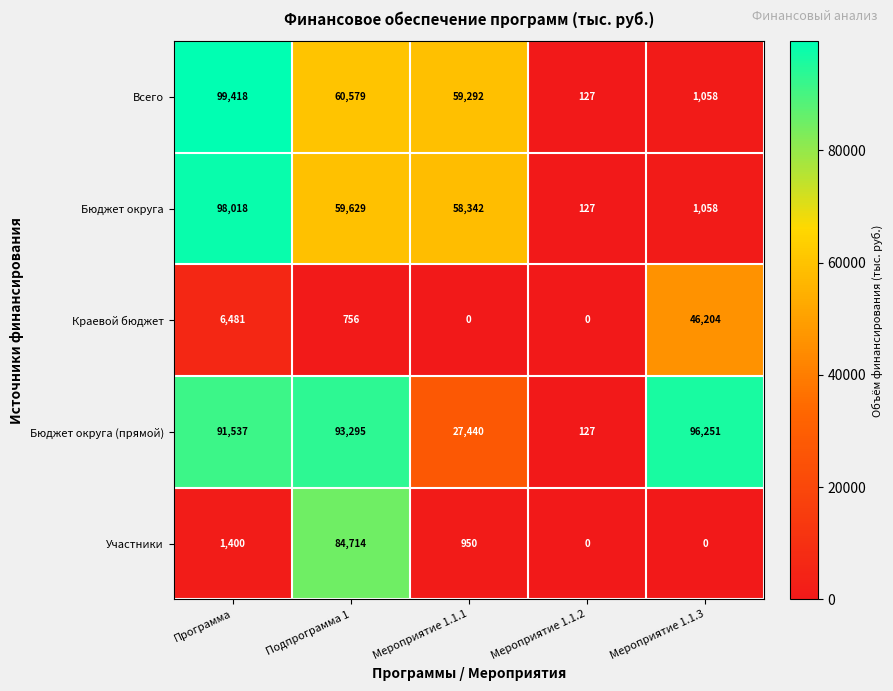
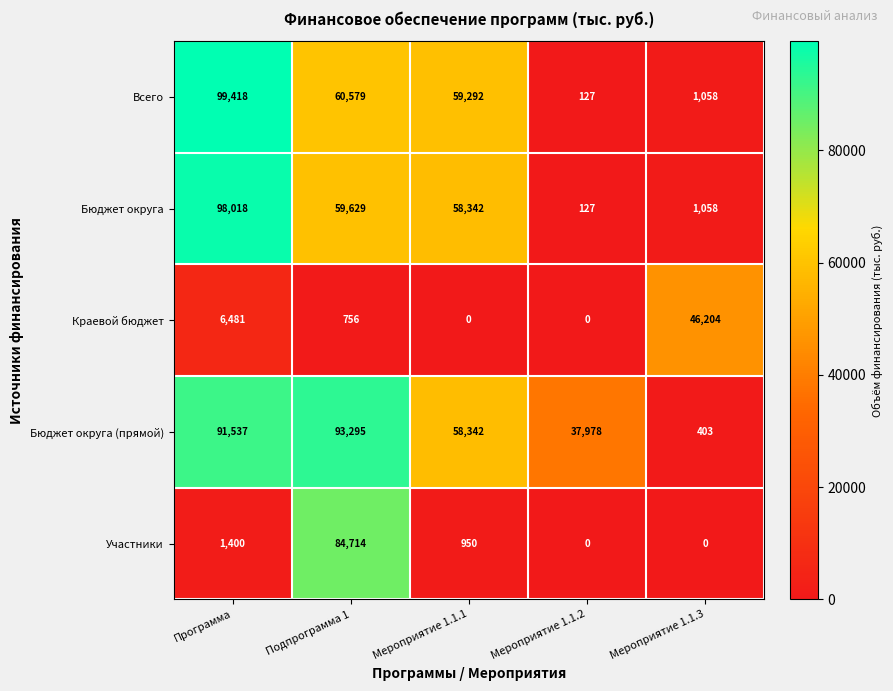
  {
    "Всего": {
      "Программа": "99,418",
      "Подпрограмма 1": "60,579",
      "Мероприятие 1.1.1": "59,292",
      "Мероприятие 1.1.2": "127",
      "Мероприятие 1.1.3": "1,058"
    },
    "Бюджет округа": {
      "Программа": "98,018",
      "Подпрограмма 1": "59,629",
      "Мероприятие 1.1.1": "58,342",
      "Мероприятие 1.1.2": "127",
      "Мероприятие 1.1.3": "1,058"
    },
    "Краевой бюджет": {
      "Программа": "6,481",
      "Подпрограмма 1": "756",
      "Мероприятие 1.1.1": "0",
      "Мероприятие 1.1.2": "0",
      "Мероприятие 1.1.3": "46,204"
    },
    "Бюджет округа (прямой)": {
      "Программа": "91,537",
      "Подпрограмма 1": "93,295",
-     "Мероприятие 1.1.1": "27,440",
-     "Мероприятие 1.1.2": "127",
-     "Мероприятие 1.1.3": "96,251"
+     "Мероприятие 1.1.1": "58,342",
+     "Мероприятие 1.1.2": "37,978",
+     "Мероприятие 1.1.3": "403"
    },
    "Участники": {
      "Программа": "1,400",
      "Подпрограмма 1": "84,714",
      "Мероприятие 1.1.1": "950",
      "Мероприятие 1.1.2": "0",
      "Мероприятие 1.1.3": "0"
    }
  }
